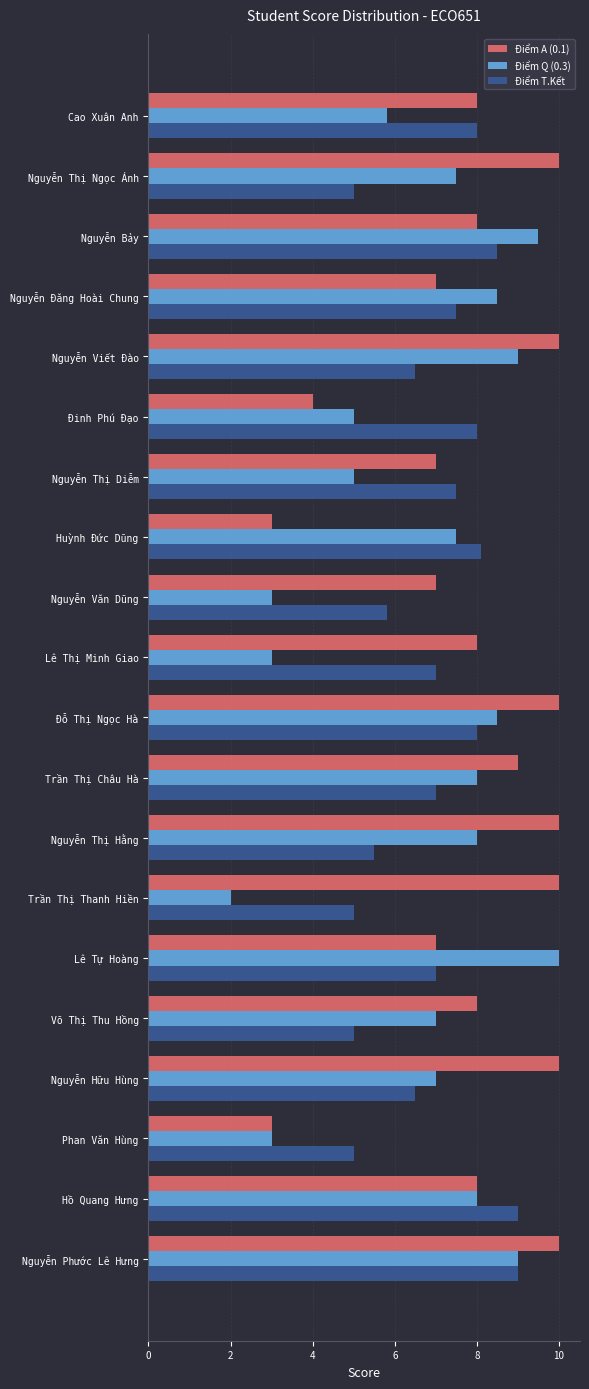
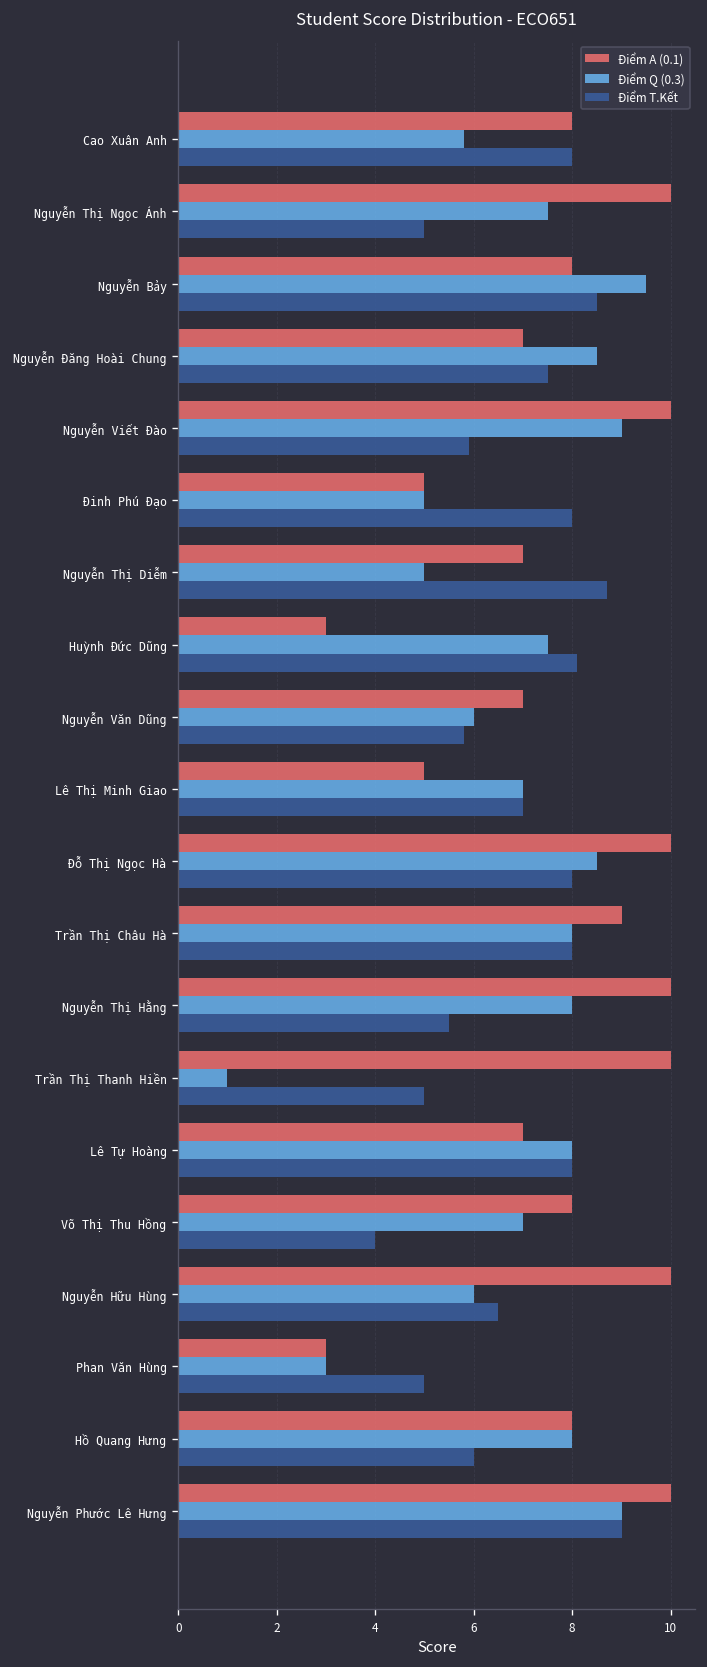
  {
    "Điểm A (0.1)": {
      "Cao Xuân Anh": 8,
      "Nguyễn Thị Ngọc Ánh": 10,
      "Nguyễn Bảy": 8,
      "Nguyễn Đăng Hoài Chung": 7,
      "Nguyễn Viết Đào": 10,
-     "Đinh Phú Đạo": 4,
+     "Đinh Phú Đạo": 5,
      "Nguyễn Thị Diễm": 7,
      "Huỳnh Đức Dũng": 3,
      "Nguyễn Văn Dũng": 7,
-     "Lê Thị Minh Giao": 8,
+     "Lê Thị Minh Giao": 5,
      "Đỗ Thị Ngọc Hà": 10,
      "Trần Thị Châu Hà": 9,
      "Nguyễn Thị Hằng": 10,
      "Trần Thị Thanh Hiền": 10,
      "Lê Tự Hoàng": 7,
      "Võ Thị Thu Hồng": 8,
      "Nguyễn Hữu Hùng": 10,
      "Phan Văn Hùng": 3,
      "Hồ Quang Hưng": 8,
      "Nguyễn Phước Lê Hưng": 10
    },
    "Điểm Q (0.3)": {
      "Cao Xuân Anh": 5.8,
      "Nguyễn Thị Ngọc Ánh": 7.5,
      "Nguyễn Bảy": 9.5,
      "Nguyễn Đăng Hoài Chung": 8.5,
      "Nguyễn Viết Đào": 9,
      "Đinh Phú Đạo": 5,
      "Nguyễn Thị Diễm": 5,
      "Huỳnh Đức Dũng": 7.5,
-     "Nguyễn Văn Dũng": 3,
-     "Lê Thị Minh Giao": 3,
+     "Nguyễn Văn Dũng": 6,
+     "Lê Thị Minh Giao": 7,
      "Đỗ Thị Ngọc Hà": 8.5,
      "Trần Thị Châu Hà": 8,
      "Nguyễn Thị Hằng": 8,
-     "Trần Thị Thanh Hiền": 2,
-     "Lê Tự Hoàng": 10,
+     "Trần Thị Thanh Hiền": 1,
+     "Lê Tự Hoàng": 8,
      "Võ Thị Thu Hồng": 7,
-     "Nguyễn Hữu Hùng": 7,
+     "Nguyễn Hữu Hùng": 6,
      "Phan Văn Hùng": 3,
      "Hồ Quang Hưng": 8,
      "Nguyễn Phước Lê Hưng": 9
    },
    "Điểm T.Kết": {
      "Cao Xuân Anh": 8.0,
      "Nguyễn Thị Ngọc Ánh": 5.0,
      "Nguyễn Bảy": 8.5,
      "Nguyễn Đăng Hoài Chung": 7.5,
-     "Nguyễn Viết Đào": 6.5,
+     "Nguyễn Viết Đào": 5.9,
      "Đinh Phú Đạo": 8.0,
-     "Nguyễn Thị Diễm": 7.5,
+     "Nguyễn Thị Diễm": 8.7,
      "Huỳnh Đức Dũng": 8.1,
      "Nguyễn Văn Dũng": 5.8,
      "Lê Thị Minh Giao": 7.0,
      "Đỗ Thị Ngọc Hà": 8.0,
-     "Trần Thị Châu Hà": 7,
+     "Trần Thị Châu Hà": 8,
      "Nguyễn Thị Hằng": 5.5,
      "Trần Thị Thanh Hiền": 5.0,
-     "Lê Tự Hoàng": 7,
-     "Võ Thị Thu Hồng": 5,
+     "Lê Tự Hoàng": 8,
+     "Võ Thị Thu Hồng": 4,
      "Nguyễn Hữu Hùng": 6.5,
      "Phan Văn Hùng": 5.0,
-     "Hồ Quang Hưng": 9,
+     "Hồ Quang Hưng": 6,
      "Nguyễn Phước Lê Hưng": 9.0
    }
  }
